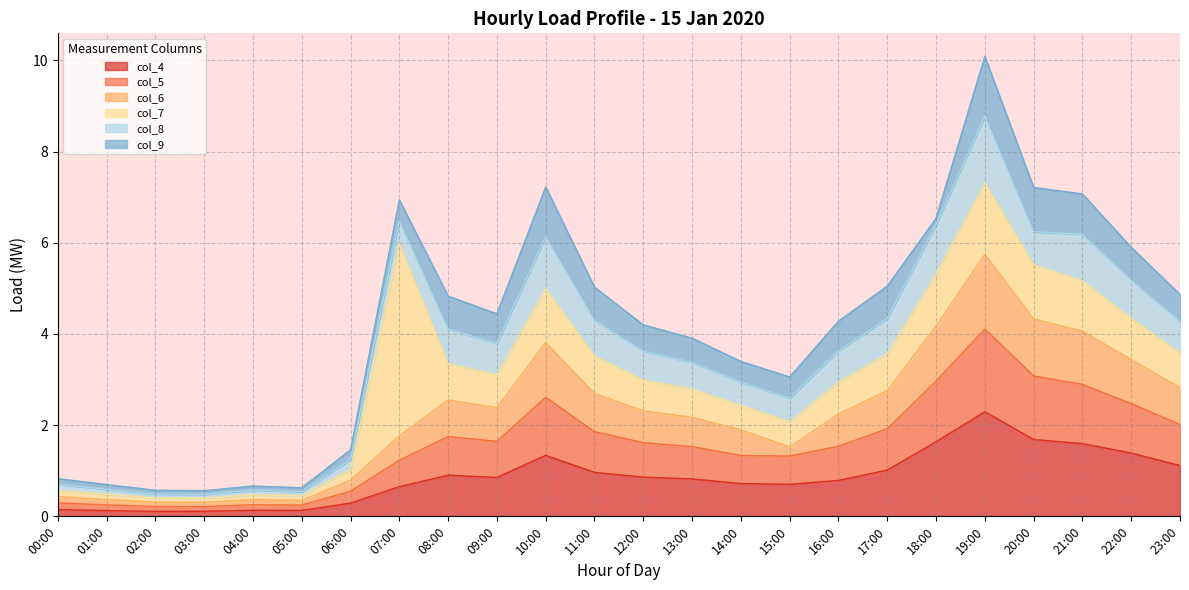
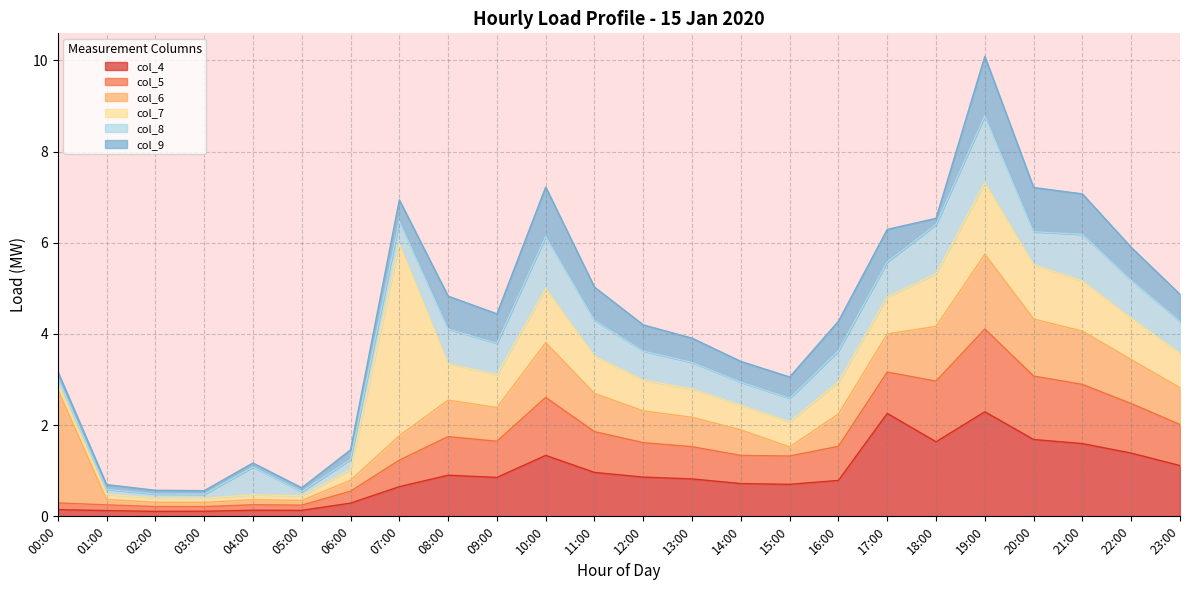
  {
    "col_4": {
      "00:00": 0.1,
      "01:00": 0.1,
      "02:00": 0.1,
      "03:00": 0.1,
      "04:00": 0.1,
      "05:00": 0.1,
      "06:00": 0.3,
      "07:00": 0.7,
      "08:00": 0.9,
      "09:00": 0.9,
      "10:00": 1.3,
      "11:00": 1.0,
      "12:00": 0.9,
      "13:00": 0.8,
      "14:00": 0.7,
      "15:00": 0.7,
      "16:00": 0.8,
-     "17:00": 1.0,
+     "17:00": 2.3,
      "18:00": 1.6,
      "19:00": 2.3,
      "20:00": 1.7,
      "21:00": 1.6,
      "22:00": 1.4,
      "23:00": 1.1
    },
    "col_5": {
      "00:00": 0.1,
      "01:00": 0.1,
      "02:00": 0.1,
      "03:00": 0.1,
      "04:00": 0.1,
      "05:00": 0.1,
      "06:00": 0.3,
      "07:00": 0.6,
      "08:00": 0.8,
      "09:00": 0.8,
      "10:00": 1.3,
      "11:00": 0.9,
      "12:00": 0.8,
      "13:00": 0.7,
      "14:00": 0.6,
      "15:00": 0.6,
      "16:00": 0.7,
      "17:00": 0.9,
      "18:00": 1.3,
      "19:00": 1.8,
      "20:00": 1.4,
      "21:00": 1.3,
      "22:00": 1.1,
      "23:00": 0.9
    },
    "col_6": {
-     "00:00": 0.1,
+     "00:00": 2.5,
      "01:00": 0.1,
      "02:00": 0.1,
      "03:00": 0.1,
      "04:00": 0.1,
      "05:00": 0.1,
      "06:00": 0.2,
      "07:00": 0.5,
      "08:00": 0.8,
      "09:00": 0.7,
      "10:00": 1.2,
      "11:00": 0.8,
      "12:00": 0.7,
      "13:00": 0.6,
      "14:00": 0.6,
      "15:00": 0.2,
      "16:00": 0.7,
      "17:00": 0.8,
      "18:00": 1.2,
      "19:00": 1.6,
      "20:00": 1.3,
      "21:00": 1.2,
      "22:00": 1.0,
      "23:00": 0.8
    },
    "col_7": {
      "00:00": 0.1,
      "01:00": 0.1,
      "02:00": 0.1,
      "03:00": 0.1,
      "04:00": 0.1,
      "05:00": 0.1,
      "06:00": 0.2,
      "07:00": 4.2,
      "08:00": 0.8,
      "09:00": 0.7,
      "10:00": 1.2,
      "11:00": 0.8,
      "12:00": 0.7,
      "13:00": 0.6,
      "14:00": 0.5,
      "15:00": 0.5,
      "16:00": 0.7,
      "17:00": 0.8,
      "18:00": 1.2,
      "19:00": 1.6,
      "20:00": 1.2,
      "21:00": 1.1,
      "22:00": 0.9,
      "23:00": 0.8
    },
    "col_8": {
      "00:00": 0.1,
      "01:00": 0.1,
      "02:00": 0.1,
      "03:00": 0.1,
-     "04:00": 0.1,
+     "04:00": 0.6,
      "05:00": 0.1,
      "06:00": 0.2,
      "07:00": 0.5,
      "08:00": 0.8,
      "09:00": 0.7,
      "10:00": 1.1,
      "11:00": 0.8,
      "12:00": 0.6,
      "13:00": 0.6,
      "14:00": 0.5,
      "15:00": 0.5,
      "16:00": 0.7,
      "17:00": 0.8,
      "18:00": 1.1,
      "19:00": 1.5,
      "20:00": 0.7,
      "21:00": 1.0,
      "22:00": 0.8,
      "23:00": 0.7
    },
    "col_9": {
      "00:00": 0.1,
      "01:00": 0.1,
      "02:00": 0.1,
      "03:00": 0.1,
      "04:00": 0.1,
      "05:00": 0.1,
      "06:00": 0.2,
      "07:00": 0.5,
      "08:00": 0.7,
      "09:00": 0.6,
      "10:00": 1.1,
      "11:00": 0.7,
      "12:00": 0.6,
      "13:00": 0.5,
      "14:00": 0.5,
      "15:00": 0.5,
      "16:00": 0.7,
      "17:00": 0.7,
      "18:00": 0.1,
      "19:00": 1.3,
      "20:00": 1.0,
      "21:00": 0.9,
      "22:00": 0.7,
      "23:00": 0.6
    }
  }
